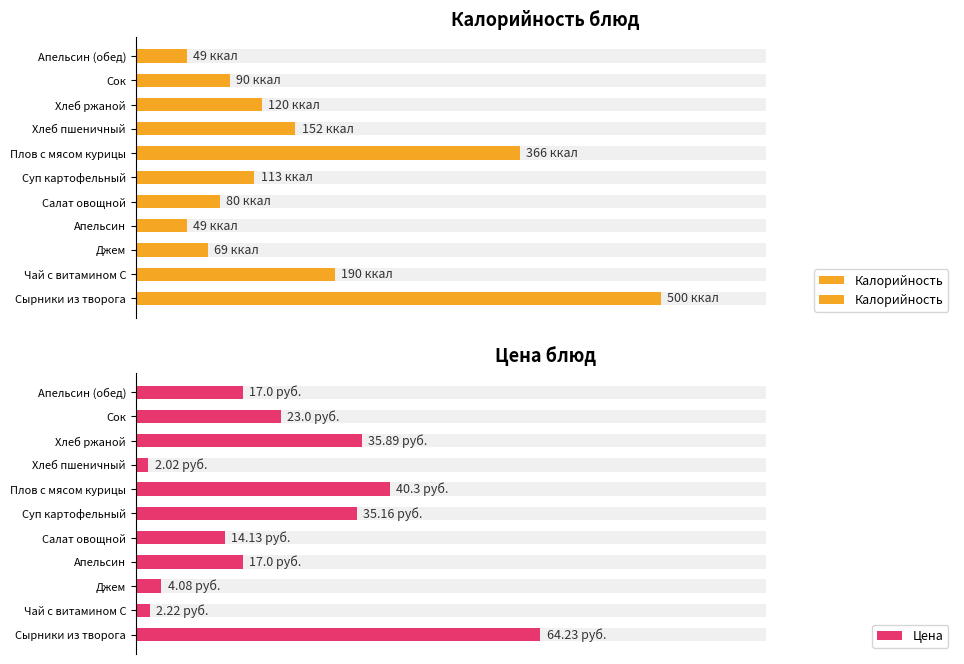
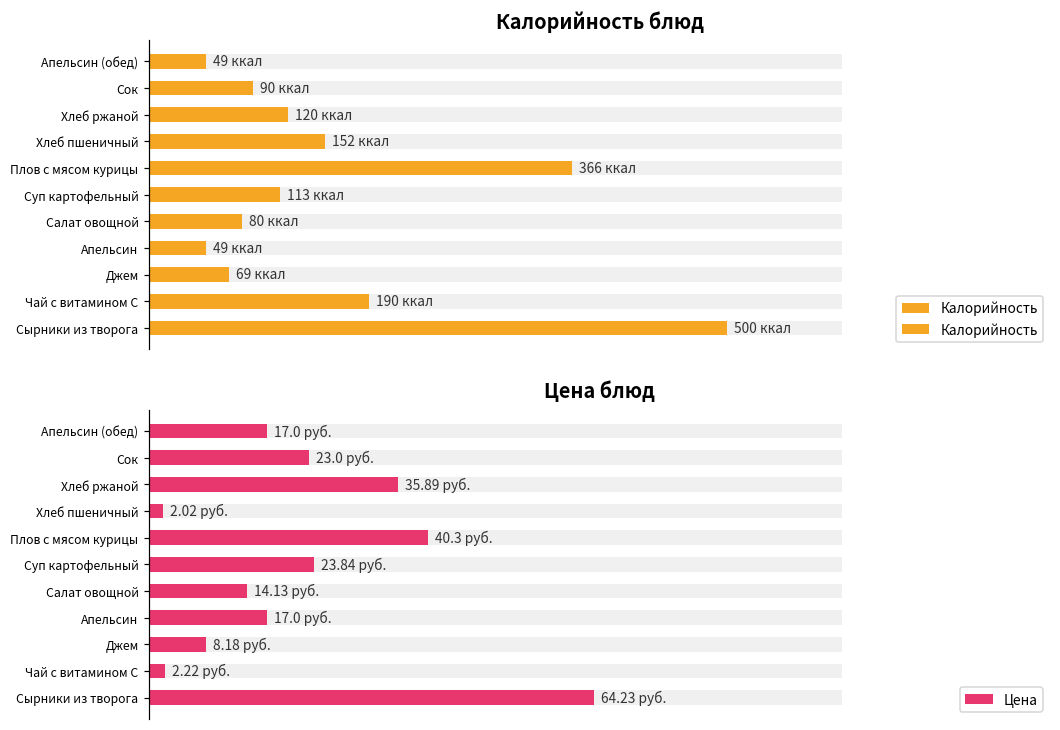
  {
    "Цена блюд": {
      "Цена": {
-       "Суп картофельный": 35.16,
-       "Джем": 4.08
+       "Суп картофельный": 23.84,
+       "Джем": 8.18
      }
    }
  }
